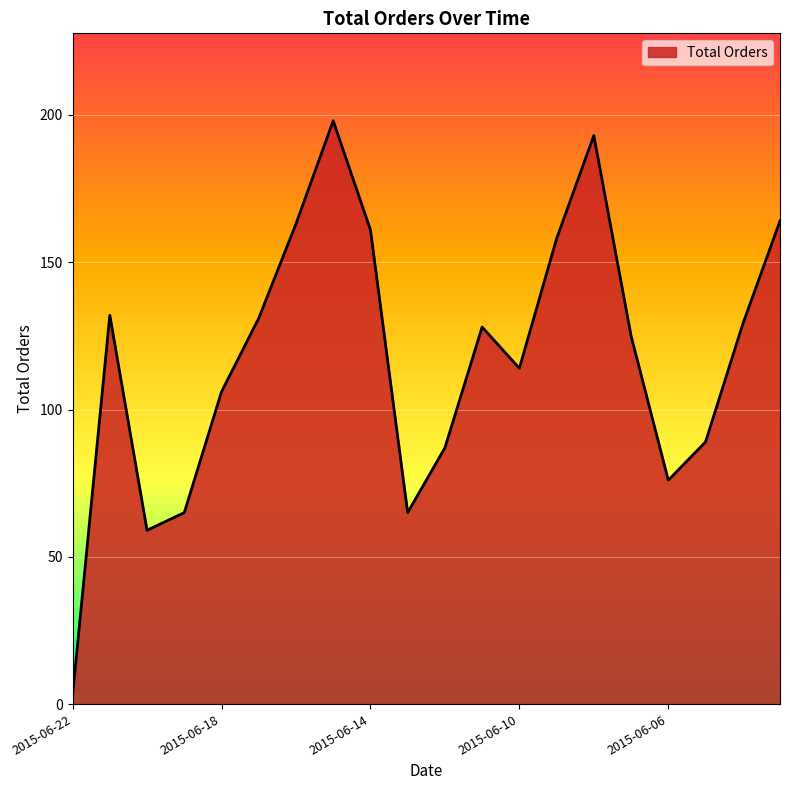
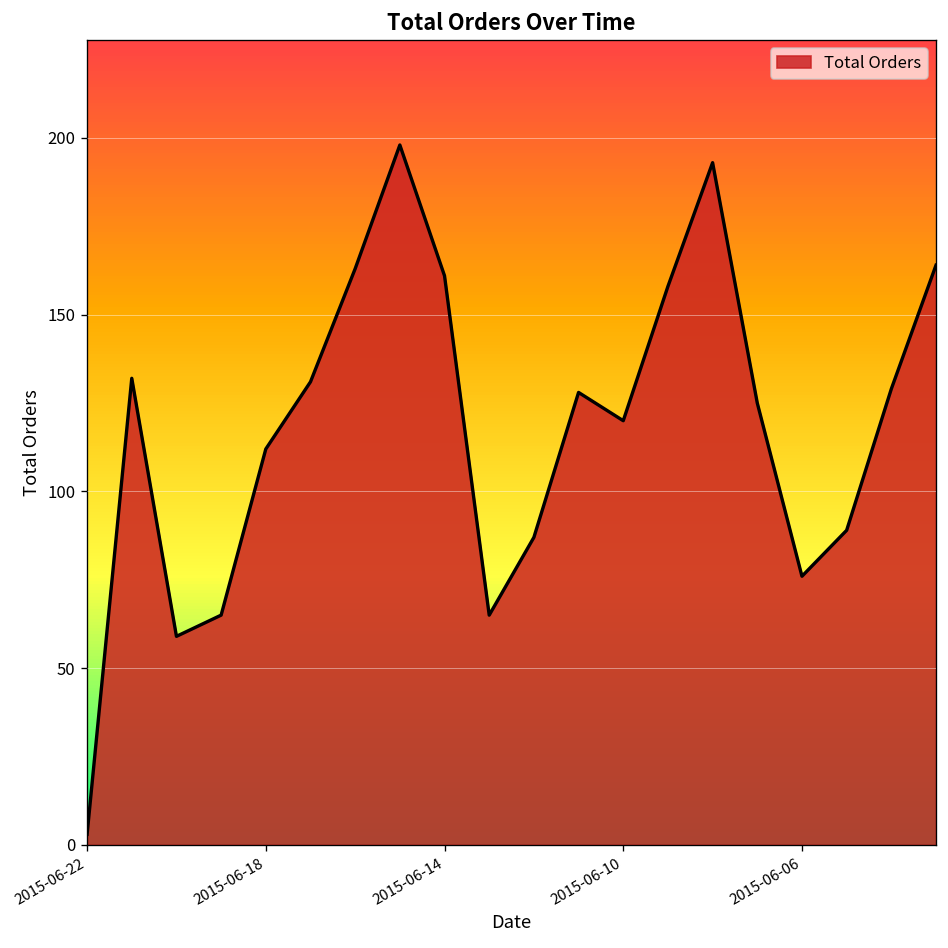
  {
    "2015-06-22": 3,
-   "2015-06-18": 106,
+   "2015-06-18": 112,
    "2015-06-14": 161,
-   "2015-06-10": 114,
+   "2015-06-10": 120,
    "2015-06-06": 76
  }
